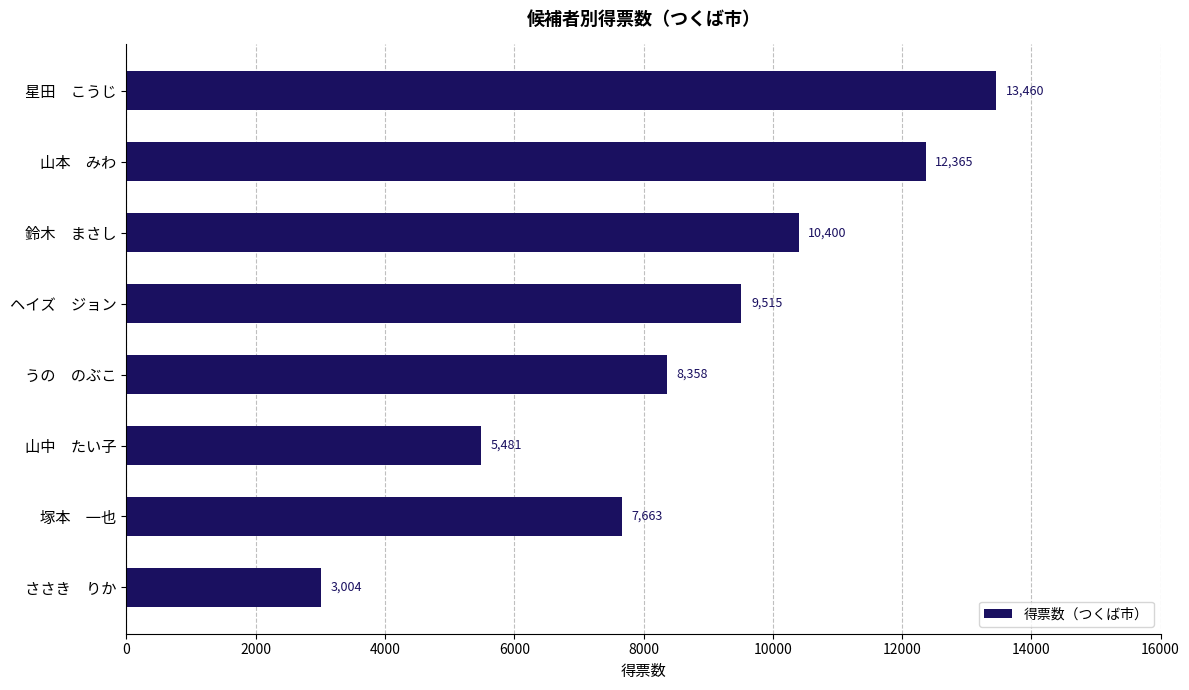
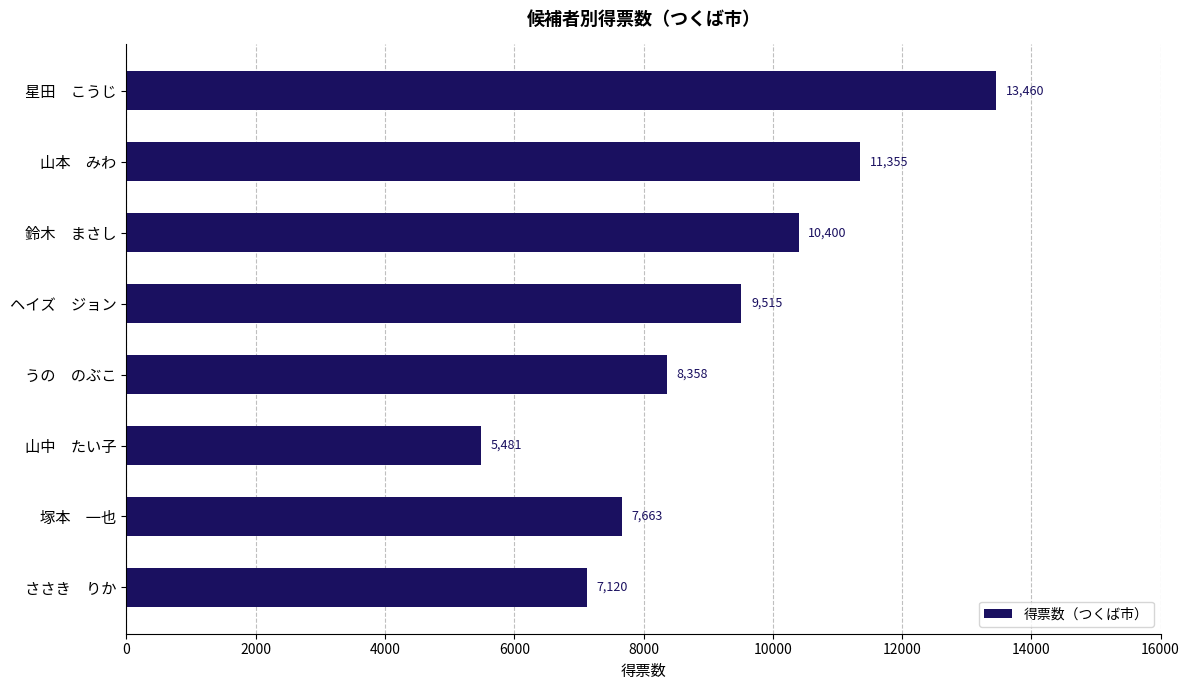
  {
    "星田 こうじ": "13,460",
-   "山本 みわ": "12,365",
+   "山本 みわ": "11,355",
    "鈴木 まさし": "10,400",
    "ヘイズ ジョン": "9,515",
    "うの のぶこ": "8,358",
    "山中 たい子": "5,481",
    "塚本 一也": "7,663",
-   "ささき りか": "3,004"
+   "ささき りか": "7,120"
  }
